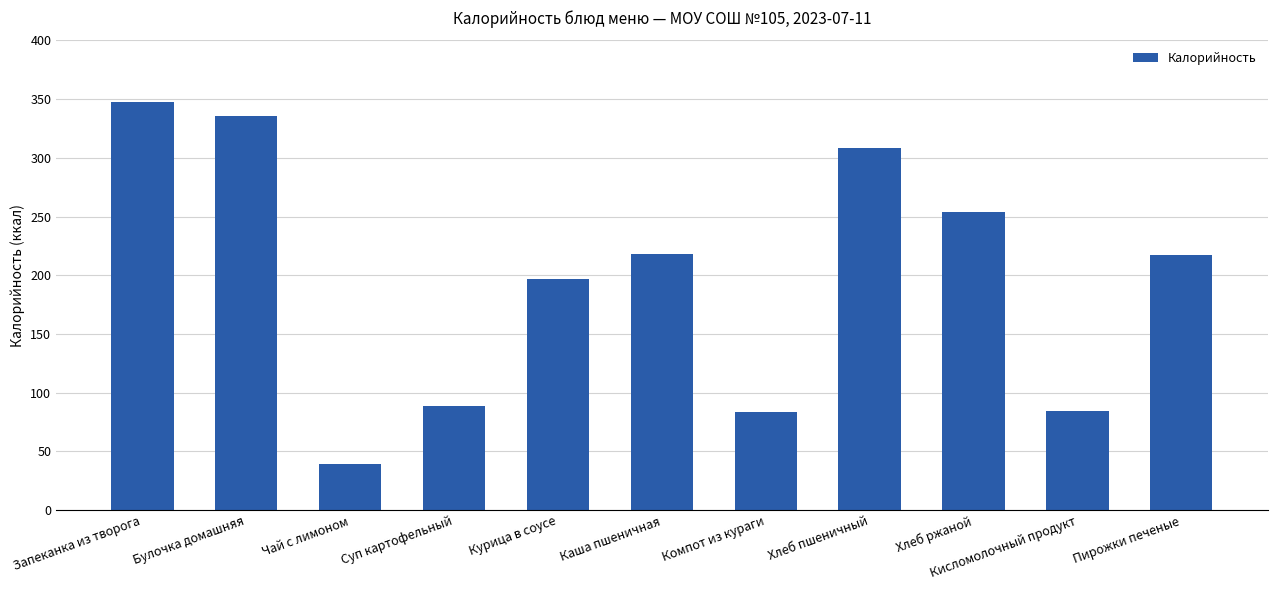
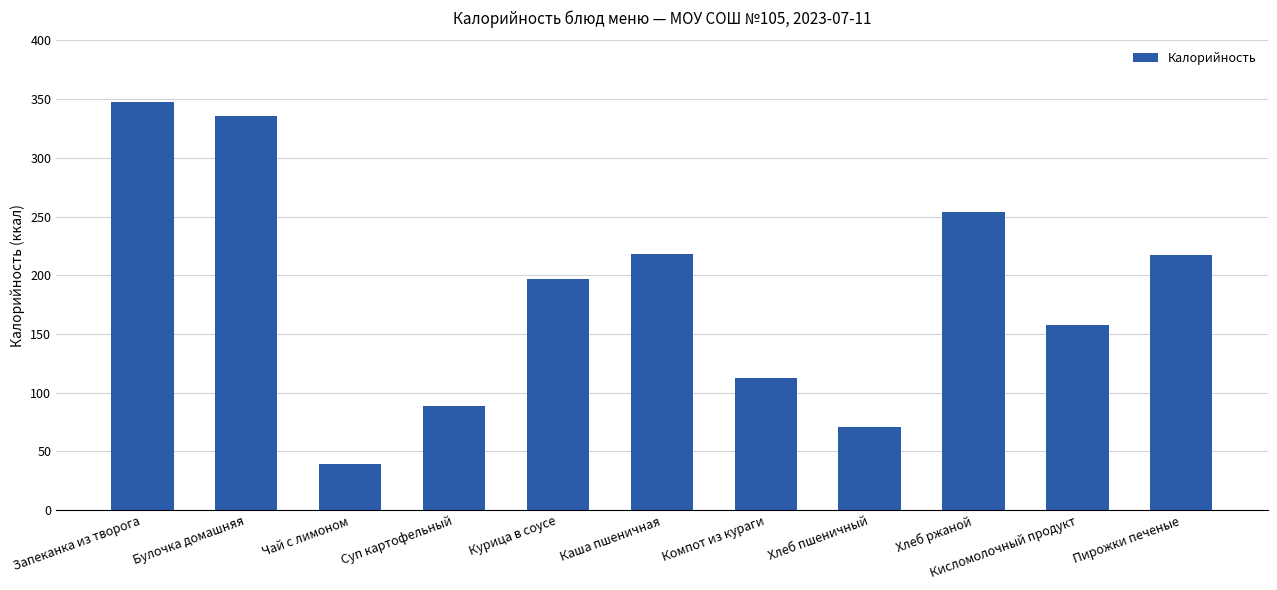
  {
    "Запеканка из творога": 347,
    "Булочка домашняя": 336,
    "Чай с лимоном": 40,
    "Суп картофельный": 89,
    "Курица в соусе": 197,
    "Каша пшеничная": 219,
-   "Компот из кураги": 83,
-   "Хлеб пшеничный": 308,
+   "Компот из кураги": 112,
+   "Хлеб пшеничный": 71,
    "Хлеб ржаной": 254,
-   "Кисломолочный продукт": 85,
+   "Кисломолочный продукт": 158,
    "Пирожки печеные": 217
  }
